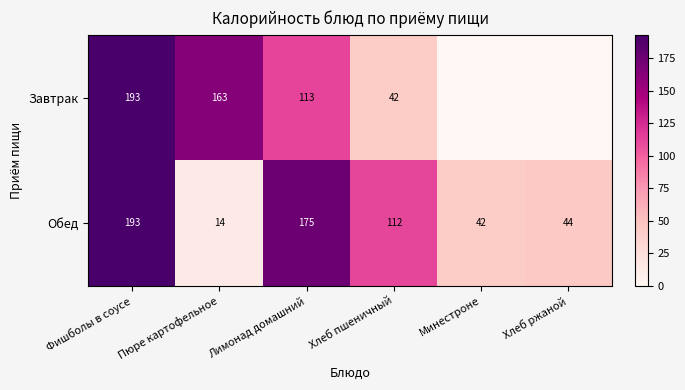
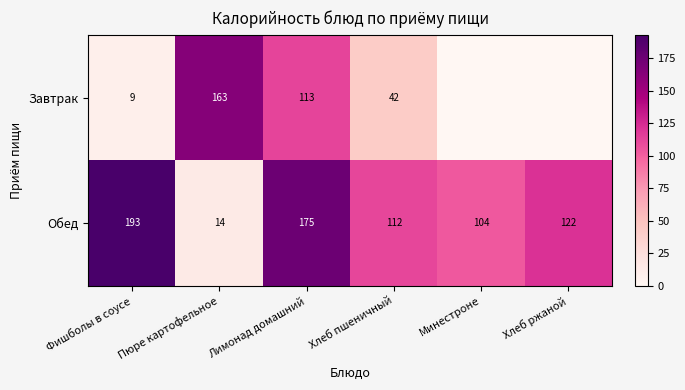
  {
    "Завтрак": {
-     "Фишболы в соусе": 193,
+     "Фишболы в соусе": 9,
      "Пюре картофельное": 163,
      "Лимонад домашний": 113,
      "Хлеб пшеничный": 42
    },
    "Обед": {
      "Фишболы в соусе": 193,
      "Пюре картофельное": 14,
      "Лимонад домашний": 175,
      "Хлеб пшеничный": 112,
-     "Минестроне": 42,
-     "Хлеб ржаной": 44
+     "Минестроне": 104,
+     "Хлеб ржаной": 122
    }
  }
